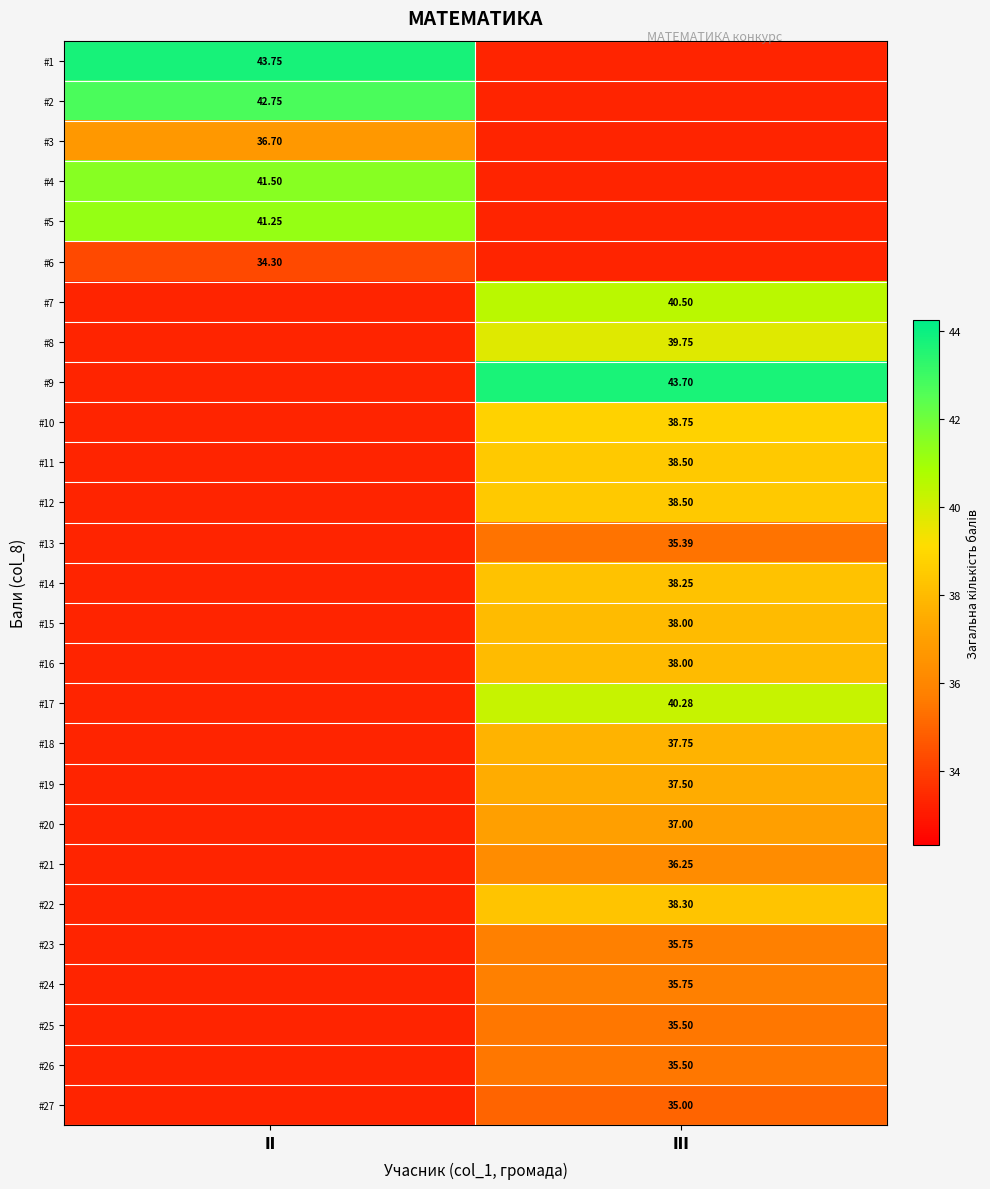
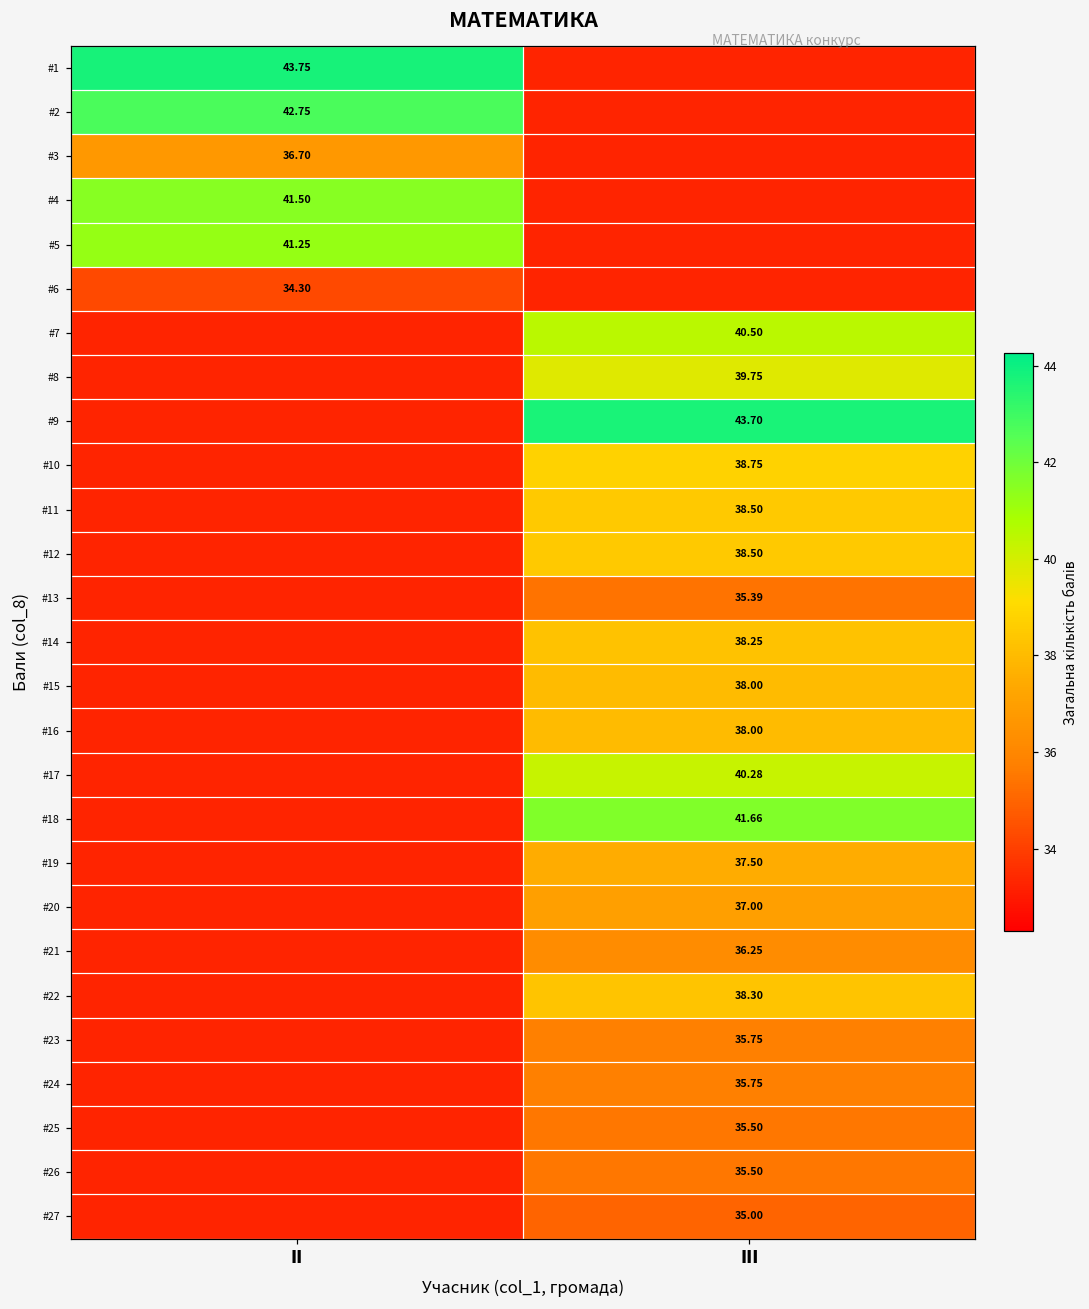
  {
    "#1": {
      "ІІ": 43.75
    },
    "#2": {
      "ІІ": 42.75
    },
    "#3": {
      "ІІ": 36.70
    },
    "#4": {
      "ІІ": 41.50
    },
    "#5": {
      "ІІ": 41.25
    },
    "#6": {
      "ІІ": 34.30
    },
    "#7": {
      "ІІІ": 40.50
    },
    "#8": {
      "ІІІ": 39.75
    },
    "#9": {
      "ІІІ": 43.70
    },
    "#10": {
      "ІІІ": 38.75
    },
    "#11": {
      "ІІІ": 38.50
    },
    "#12": {
      "ІІІ": 38.50
    },
    "#13": {
      "ІІІ": 35.39
    },
    "#14": {
      "ІІІ": 38.25
    },
    "#15": {
      "ІІІ": 38.00
    },
    "#16": {
      "ІІІ": 38.00
    },
    "#17": {
      "ІІІ": 40.28
    },
    "#18": {
-     "ІІІ": 37.75
+     "ІІІ": 41.66
    },
    "#19": {
      "ІІІ": 37.50
    },
    "#20": {
      "ІІІ": 37.00
    },
    "#21": {
      "ІІІ": 36.25
    },
    "#22": {
      "ІІІ": 38.30
    },
    "#23": {
      "ІІІ": 35.75
    },
    "#24": {
      "ІІІ": 35.75
    },
    "#25": {
      "ІІІ": 35.50
    },
    "#26": {
      "ІІІ": 35.50
    },
    "#27": {
      "ІІІ": 35.00
    }
  }
